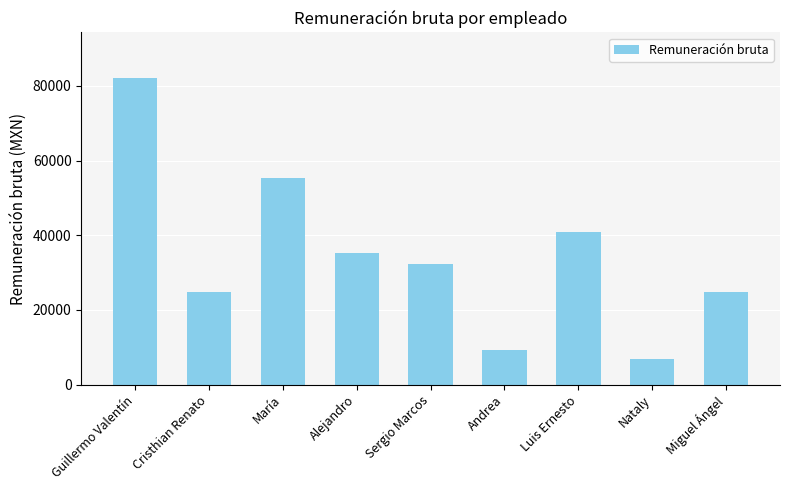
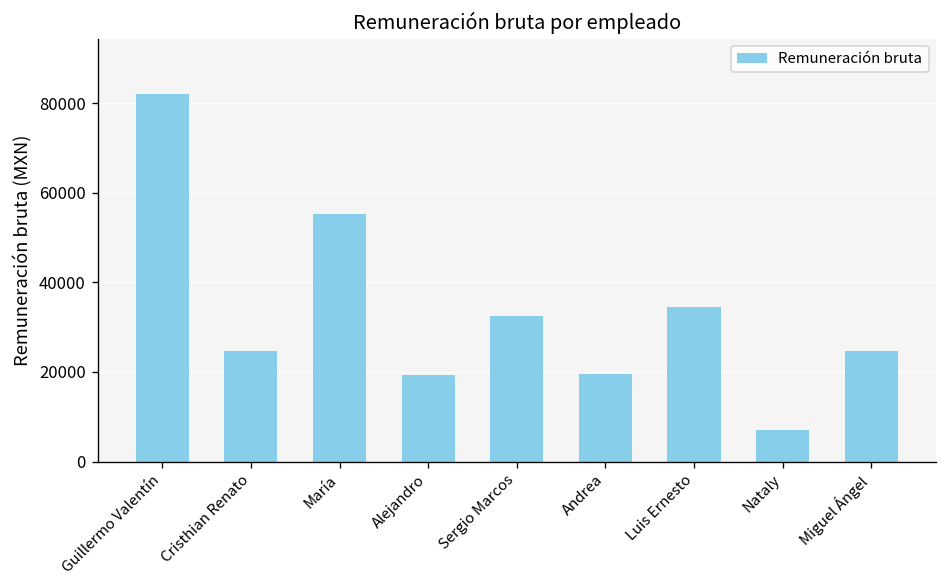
  {
    "Guillermo Valentín": 82000,
    "Cristhian Renato": 25000,
    "María": 55000,
-   "Alejandro": 35000,
+   "Alejandro": 19000,
    "Sergio Marcos": 32000,
-   "Andrea": 9000,
-   "Luis Ernesto": 41000,
+   "Andrea": 20000,
+   "Luis Ernesto": 35000,
    "Nataly": 7000,
    "Miguel Ángel": 25000
  }
